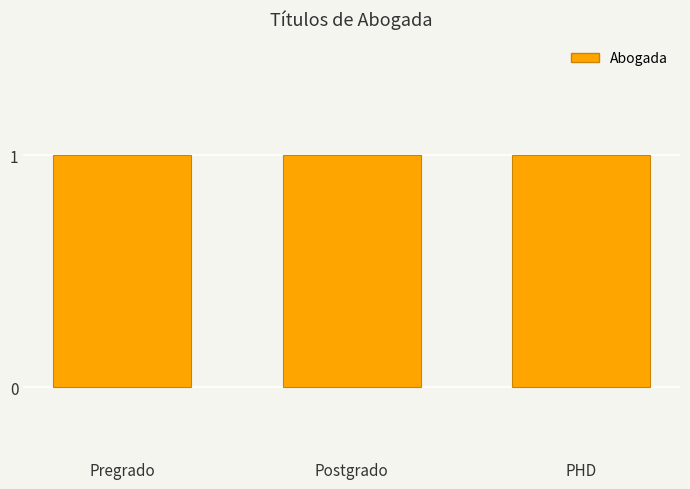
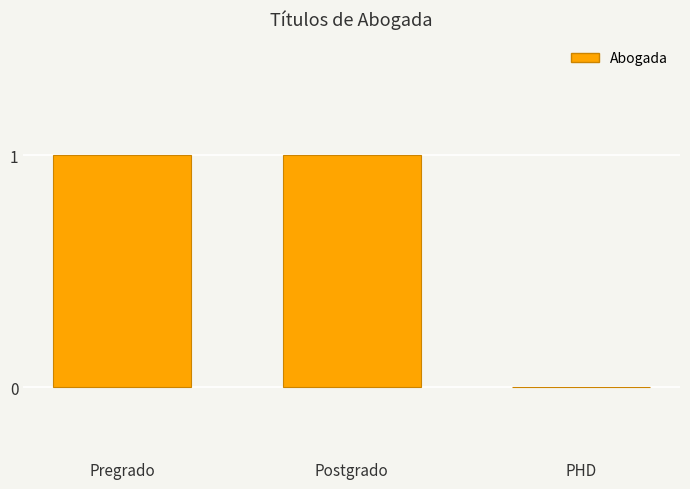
  {
    "Pregrado": 1,
    "Postgrado": 1,
-   "PHD": 1
+   "PHD": 0
  }
